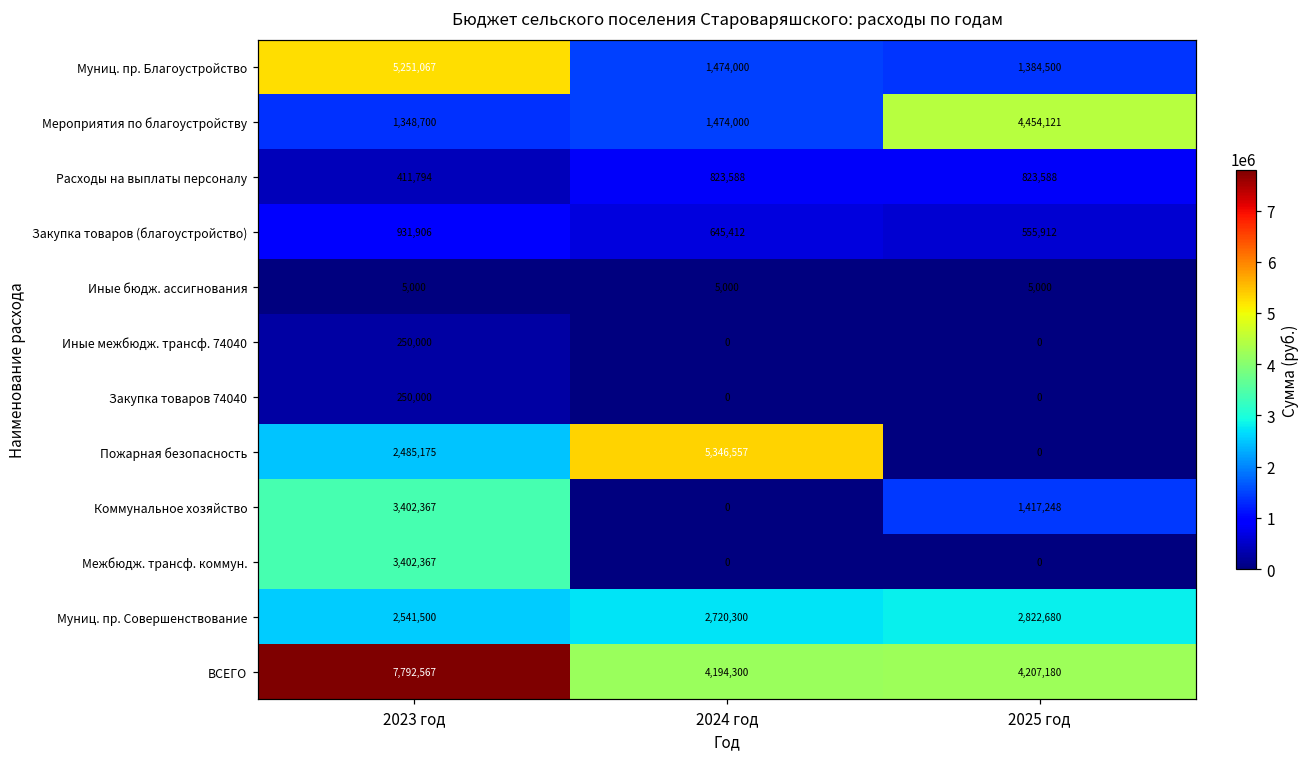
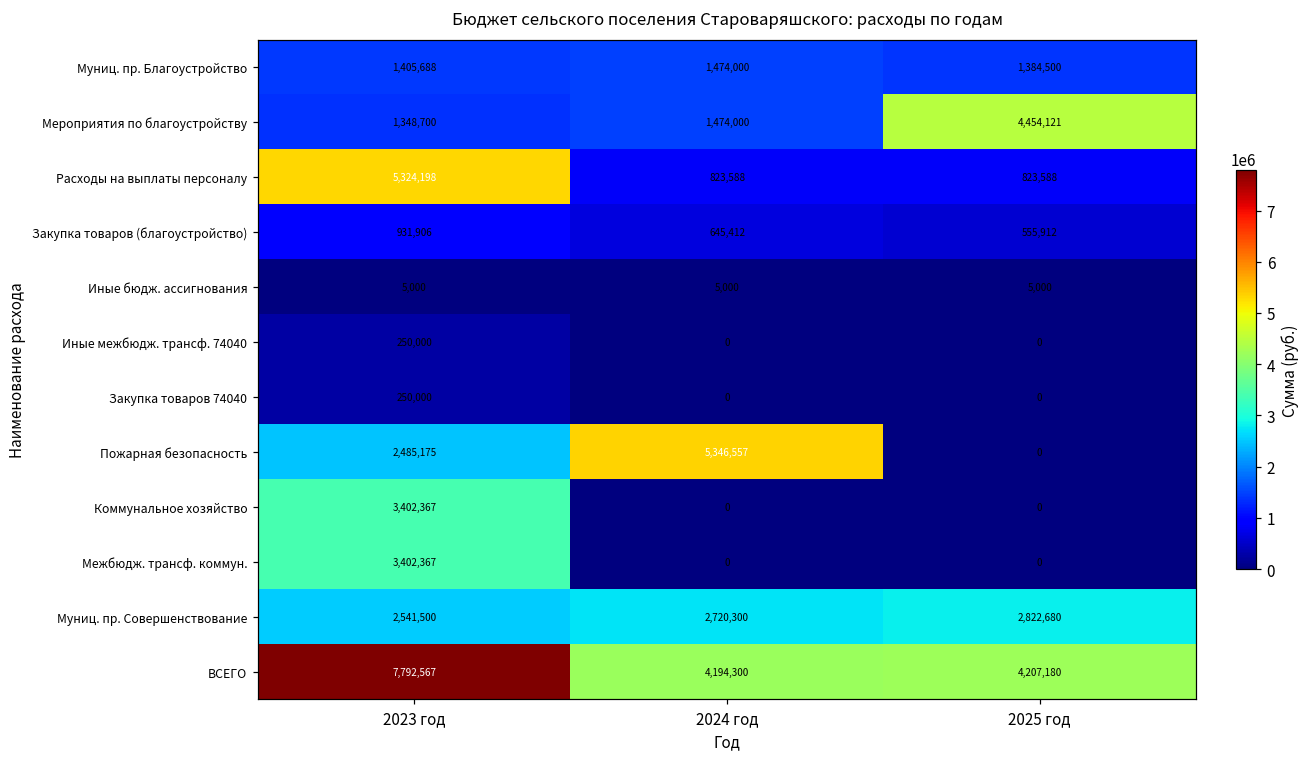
  {
    "Муниц. пр. Благоустройство": {
-     "2023 год": "5,251,067",
+     "2023 год": "1,405,688",
      "2024 год": "1,474,000",
      "2025 год": "1,384,500"
    },
    "Мероприятия по благоустройству": {
      "2023 год": "1,348,700",
      "2024 год": "1,474,000",
      "2025 год": "4,454,121"
    },
    "Расходы на выплаты персоналу": {
-     "2023 год": "411,794",
+     "2023 год": "5,324,198",
      "2024 год": "823,588",
      "2025 год": "823,588"
    },
    "Закупка товаров (благоустройство)": {
      "2023 год": "931,906",
      "2024 год": "645,412",
      "2025 год": "555,912"
    },
    "Иные бюдж. ассигнования": {
      "2023 год": "5,000",
      "2024 год": "5,000",
      "2025 год": "5,000"
    },
    "Иные межбюдж. трансф. 74040": {
      "2023 год": "250,000",
      "2024 год": "0",
      "2025 год": "0"
    },
    "Закупка товаров 74040": {
      "2023 год": "250,000",
      "2024 год": "0",
      "2025 год": "0"
    },
    "Пожарная безопасность": {
      "2023 год": "2,485,175",
      "2024 год": "5,346,557",
      "2025 год": "0"
    },
    "Коммунальное хозяйство": {
      "2023 год": "3,402,367",
      "2024 год": "0",
-     "2025 год": "1,417,248"
+     "2025 год": "0"
    },
    "Межбюдж. трансф. коммун.": {
      "2023 год": "3,402,367",
      "2024 год": "0",
      "2025 год": "0"
    },
    "Муниц. пр. Совершенствование": {
      "2023 год": "2,541,500",
      "2024 год": "2,720,300",
      "2025 год": "2,822,680"
    },
    "ВСЕГО": {
      "2023 год": "7,792,567",
      "2024 год": "4,194,300",
      "2025 год": "4,207,180"
    }
  }
